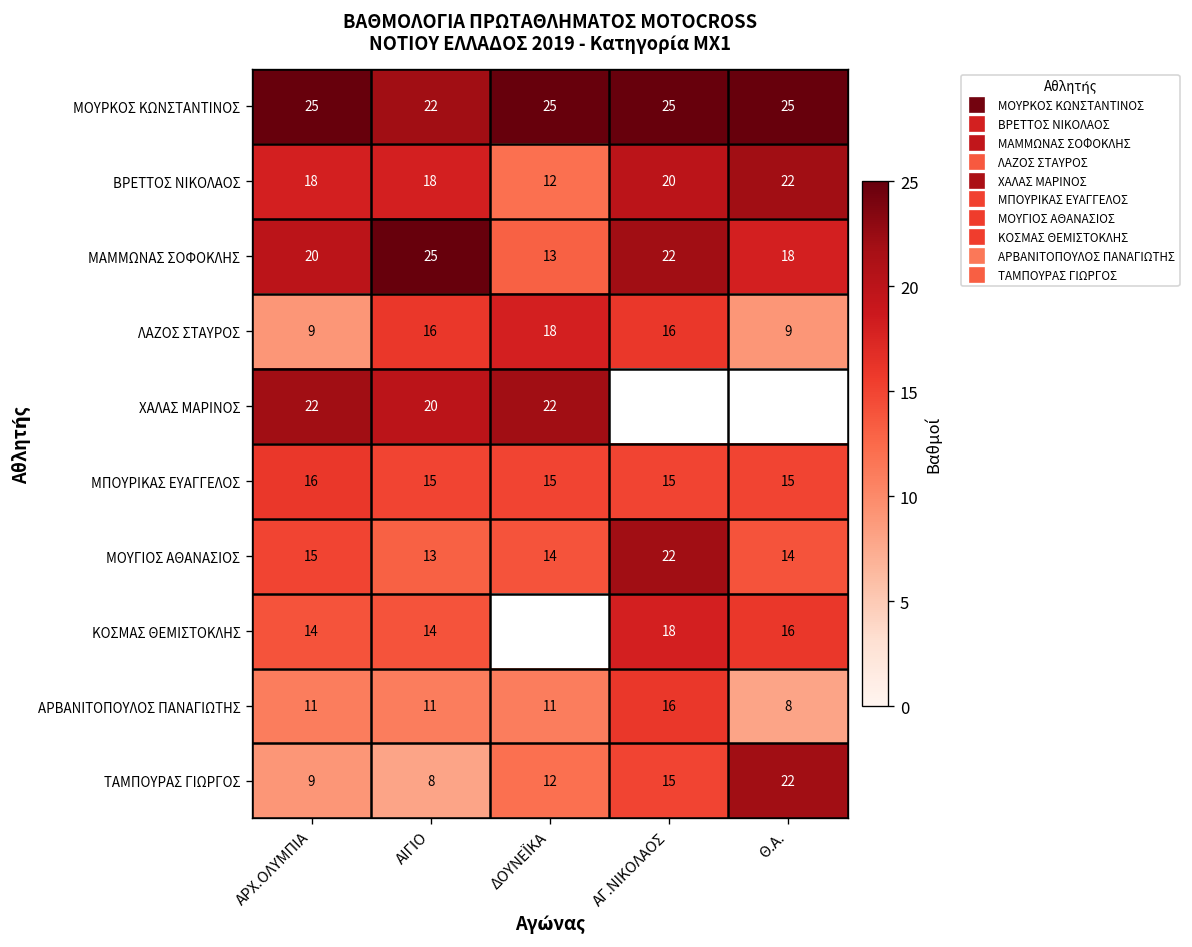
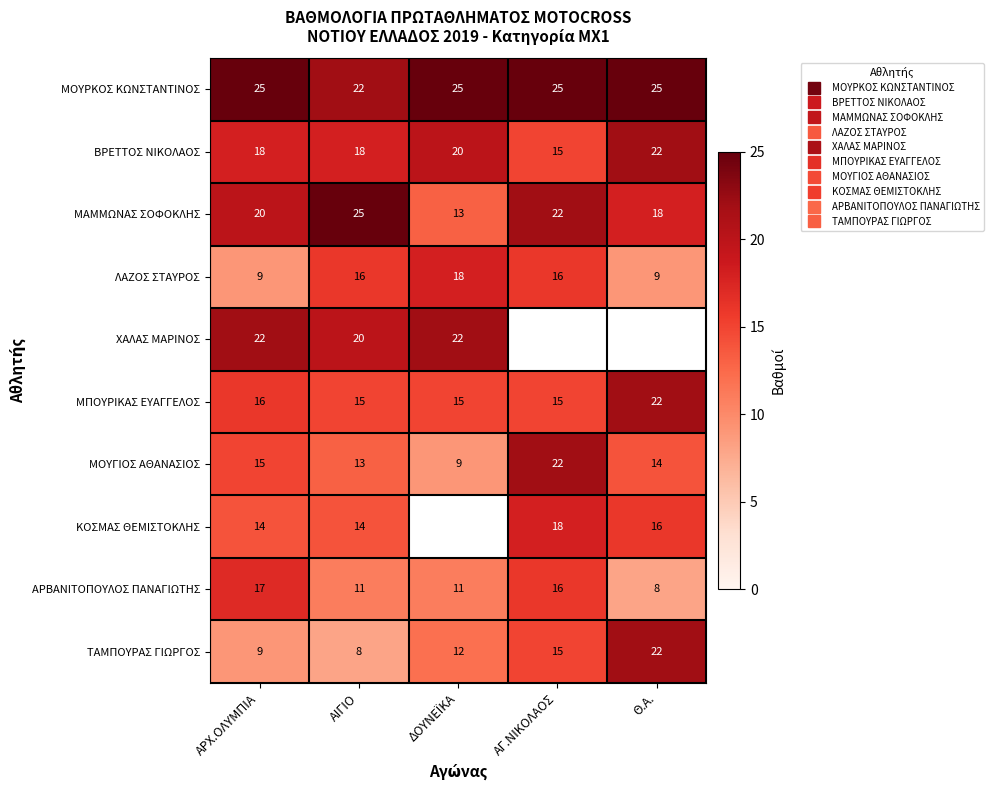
  {
    "ΜΟΥΡΚΟΣ ΚΩΝΣΤΑΝΤΙΝΟΣ": {
      "ΑΡΧ.ΟΛΥΜΠΙΑ": 25,
      "ΑΙΓΙΟ": 22,
      "ΔΟΥΝΕΪΚΑ": 25,
      "ΑΓ.ΝΙΚΟΛΑΟΣ": 25,
      "Θ.Α.": 25
    },
    "ΒΡΕΤΤΟΣ ΝΙΚΟΛΑΟΣ": {
      "ΑΡΧ.ΟΛΥΜΠΙΑ": 18,
      "ΑΙΓΙΟ": 18,
-     "ΔΟΥΝΕΪΚΑ": 12,
-     "ΑΓ.ΝΙΚΟΛΑΟΣ": 20,
+     "ΔΟΥΝΕΪΚΑ": 20,
+     "ΑΓ.ΝΙΚΟΛΑΟΣ": 15,
      "Θ.Α.": 22
    },
    "ΜΑΜΜΩΝΑΣ ΣΟΦΟΚΛΗΣ": {
      "ΑΡΧ.ΟΛΥΜΠΙΑ": 20,
      "ΑΙΓΙΟ": 25,
      "ΔΟΥΝΕΪΚΑ": 13,
      "ΑΓ.ΝΙΚΟΛΑΟΣ": 22,
      "Θ.Α.": 18
    },
    "ΛΑΖΟΣ ΣΤΑΥΡΟΣ": {
      "ΑΡΧ.ΟΛΥΜΠΙΑ": 9,
      "ΑΙΓΙΟ": 16,
      "ΔΟΥΝΕΪΚΑ": 18,
      "ΑΓ.ΝΙΚΟΛΑΟΣ": 16,
      "Θ.Α.": 9
    },
    "ΧΑΛΑΣ ΜΑΡΙΝΟΣ": {
      "ΑΡΧ.ΟΛΥΜΠΙΑ": 22,
      "ΑΙΓΙΟ": 20,
      "ΔΟΥΝΕΪΚΑ": 22
    },
    "ΜΠΟΥΡΙΚΑΣ ΕΥΑΓΓΕΛΟΣ": {
      "ΑΡΧ.ΟΛΥΜΠΙΑ": 16,
      "ΑΙΓΙΟ": 15,
      "ΔΟΥΝΕΪΚΑ": 15,
      "ΑΓ.ΝΙΚΟΛΑΟΣ": 15,
-     "Θ.Α.": 15
+     "Θ.Α.": 22
    },
    "ΜΟΥΓΙΟΣ ΑΘΑΝΑΣΙΟΣ": {
      "ΑΡΧ.ΟΛΥΜΠΙΑ": 15,
      "ΑΙΓΙΟ": 13,
-     "ΔΟΥΝΕΪΚΑ": 14,
+     "ΔΟΥΝΕΪΚΑ": 9,
      "ΑΓ.ΝΙΚΟΛΑΟΣ": 22,
      "Θ.Α.": 14
    },
    "ΚΟΣΜΑΣ ΘΕΜΙΣΤΟΚΛΗΣ": {
      "ΑΡΧ.ΟΛΥΜΠΙΑ": 14,
      "ΑΙΓΙΟ": 14,
      "ΑΓ.ΝΙΚΟΛΑΟΣ": 18,
      "Θ.Α.": 16
    },
    "ΑΡΒΑΝΙΤΟΠΟΥΛΟΣ ΠΑΝΑΓΙΩΤΗΣ": {
-     "ΑΡΧ.ΟΛΥΜΠΙΑ": 11,
+     "ΑΡΧ.ΟΛΥΜΠΙΑ": 17,
      "ΑΙΓΙΟ": 11,
      "ΔΟΥΝΕΪΚΑ": 11,
      "ΑΓ.ΝΙΚΟΛΑΟΣ": 16,
      "Θ.Α.": 8
    },
    "ΤΑΜΠΟΥΡΑΣ ΓΙΩΡΓΟΣ": {
      "ΑΡΧ.ΟΛΥΜΠΙΑ": 9,
      "ΑΙΓΙΟ": 8,
      "ΔΟΥΝΕΪΚΑ": 12,
      "ΑΓ.ΝΙΚΟΛΑΟΣ": 15,
      "Θ.Α.": 22
    }
  }
